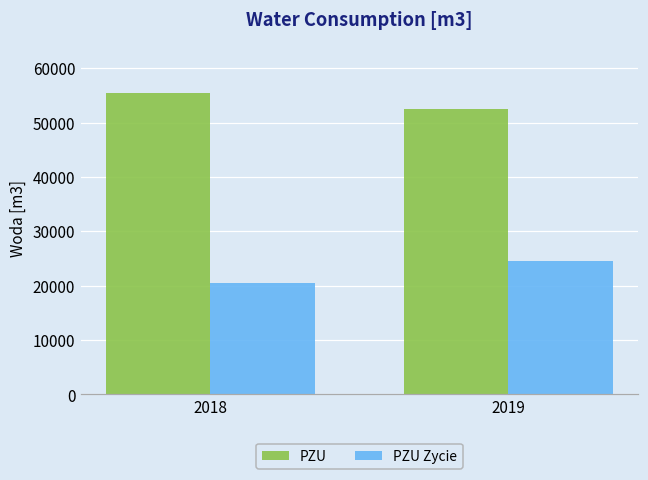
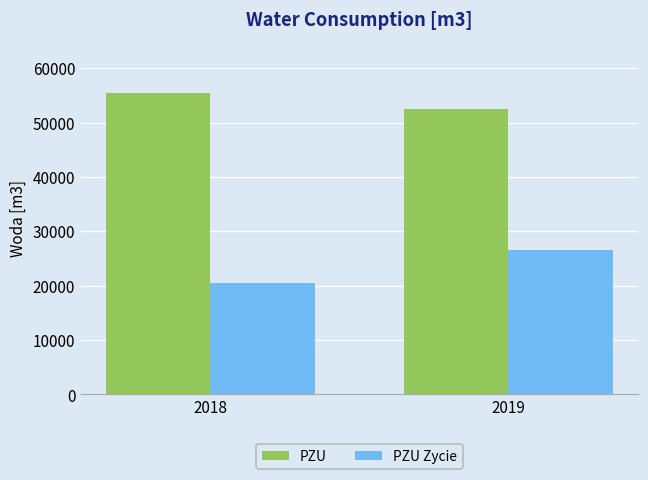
  {
    "PZU": {
      "2018": 56000,
      "2019": 53000
    },
    "PZU Zycie": {
      "2018": 21000,
-     "2019": 24000
+     "2019": 27000
    }
  }
